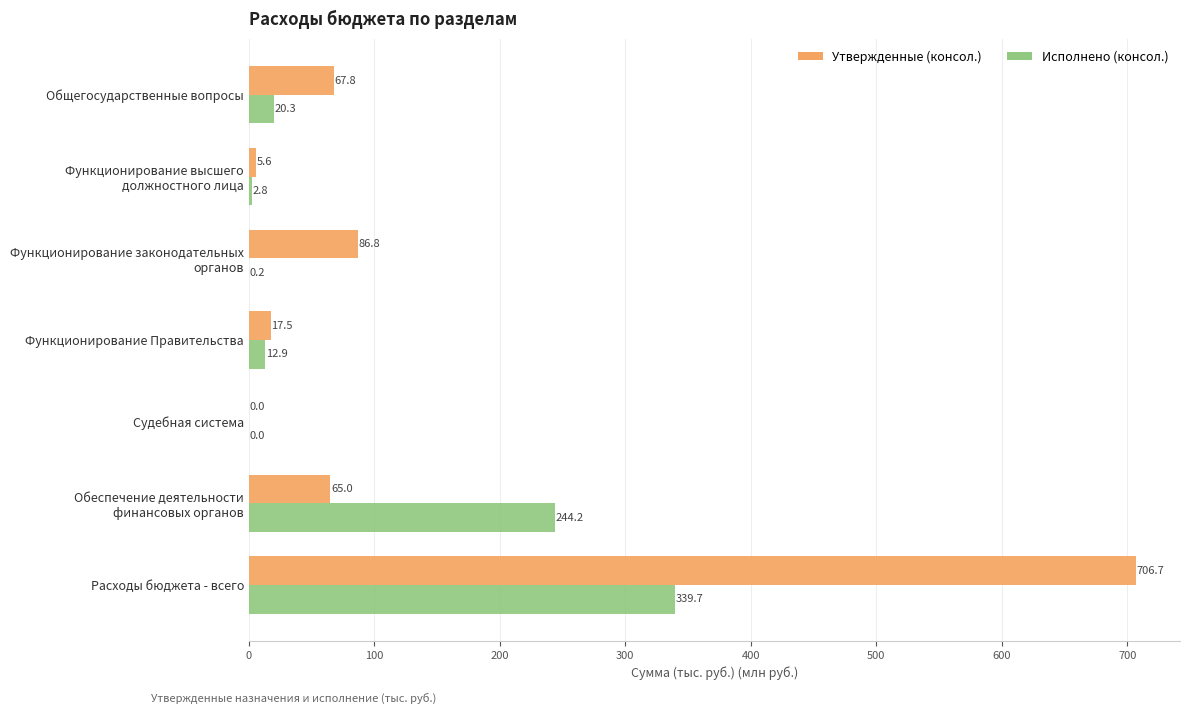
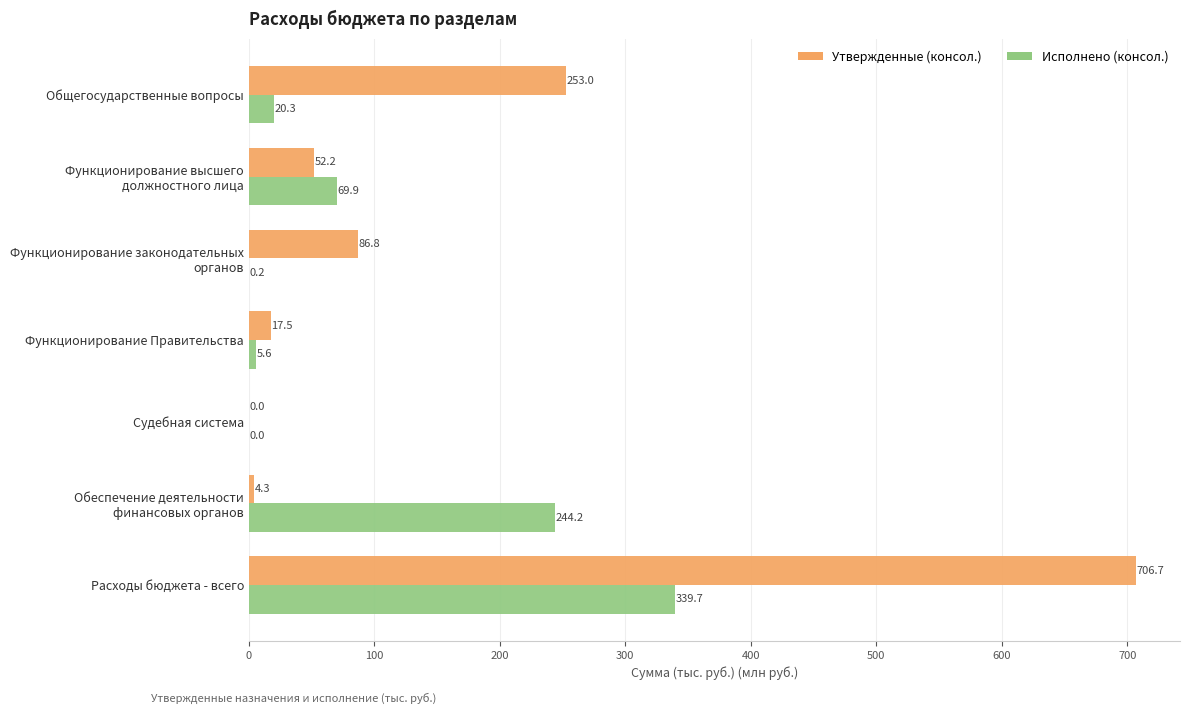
  {
    "Утвержденные (консол.)": {
-     "Общегосударственные вопросы": 67.8,
-     "Функционирование высшего должностного лица": 5.6,
+     "Общегосударственные вопросы": 253.0,
+     "Функционирование высшего должностного лица": 52.2,
      "Функционирование законодательных органов": 86.8,
      "Функционирование Правительства": 17.5,
      "Судебная система": 0.0,
-     "Обеспечение деятельности финансовых органов": 65.0,
+     "Обеспечение деятельности финансовых органов": 4.3,
      "Расходы бюджета - всего": 706.7
    },
    "Исполнено (консол.)": {
      "Общегосударственные вопросы": 20.3,
-     "Функционирование высшего должностного лица": 2.8,
+     "Функционирование высшего должностного лица": 69.9,
      "Функционирование законодательных органов": 0.2,
-     "Функционирование Правительства": 12.9,
+     "Функционирование Правительства": 5.6,
      "Судебная система": 0.0,
      "Обеспечение деятельности финансовых органов": 244.2,
      "Расходы бюджета - всего": 339.7
    }
  }
